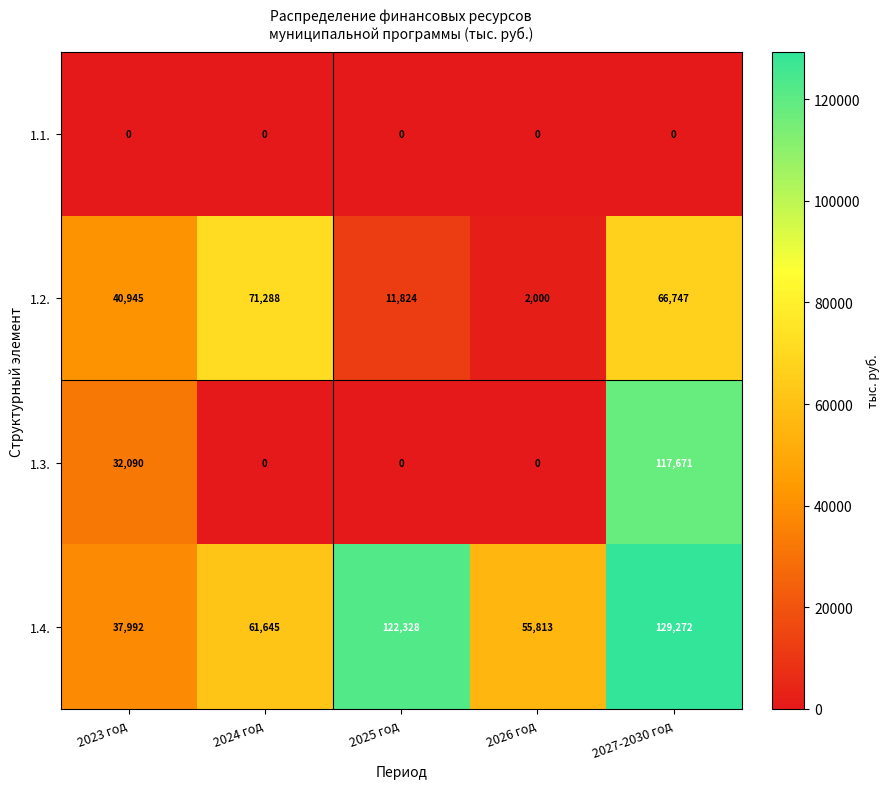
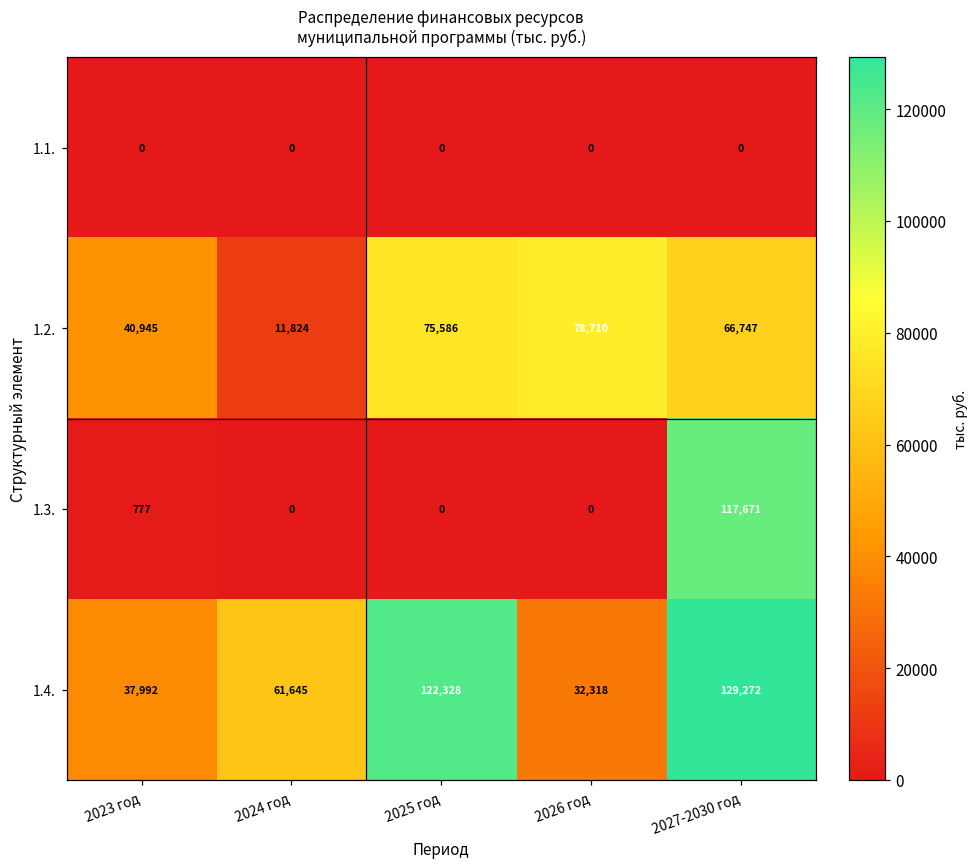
  {
    "1.1.": {
      "2023 год": "0",
      "2024 год": "0",
      "2025 год": "0",
      "2026 год": "0",
      "2027-2030 год": "0"
    },
    "1.2.": {
      "2023 год": "40,945",
-     "2024 год": "71,288",
-     "2025 год": "11,824",
-     "2026 год": "2,000",
+     "2024 год": "11,824",
+     "2025 год": "75,586",
+     "2026 год": "78,710",
      "2027-2030 год": "66,747"
    },
    "1.3.": {
-     "2023 год": "32,090",
+     "2023 год": "777",
      "2024 год": "0",
      "2025 год": "0",
      "2026 год": "0",
      "2027-2030 год": "117,671"
    },
    "1.4.": {
      "2023 год": "37,992",
      "2024 год": "61,645",
      "2025 год": "122,328",
-     "2026 год": "55,813",
+     "2026 год": "32,318",
      "2027-2030 год": "129,272"
    }
  }
